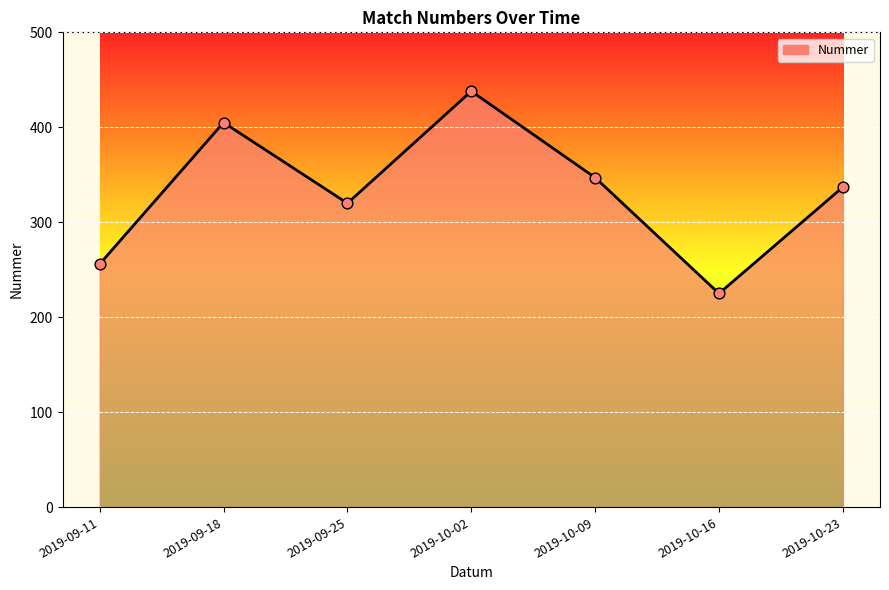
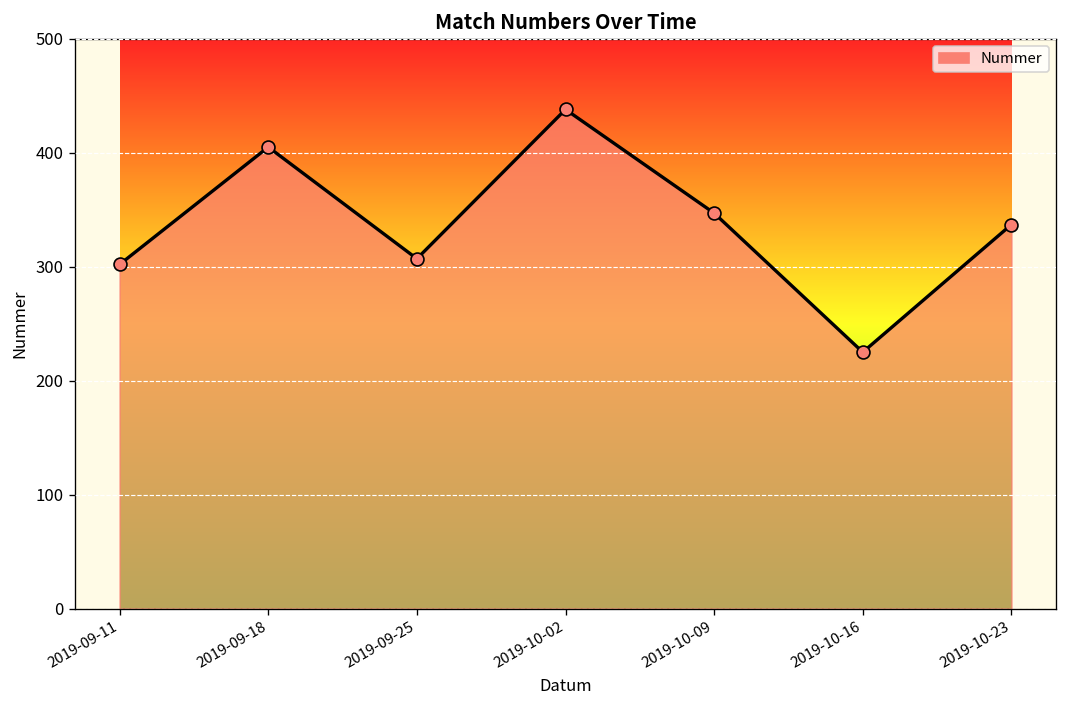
  {
-   "2019-09-11": 260,
+   "2019-09-11": 300,
    "2019-09-18": 410,
-   "2019-09-25": 320,
+   "2019-09-25": 310,
    "2019-10-02": 440,
    "2019-10-09": 350,
    "2019-10-16": 230,
    "2019-10-23": 340
  }
